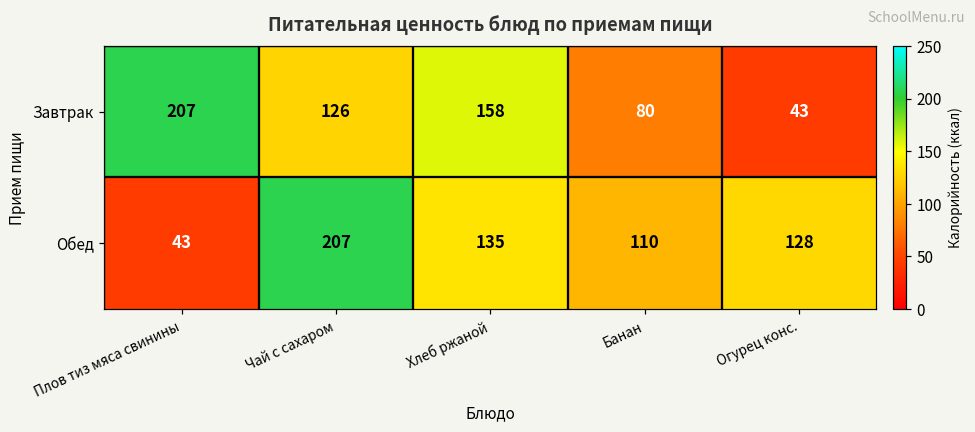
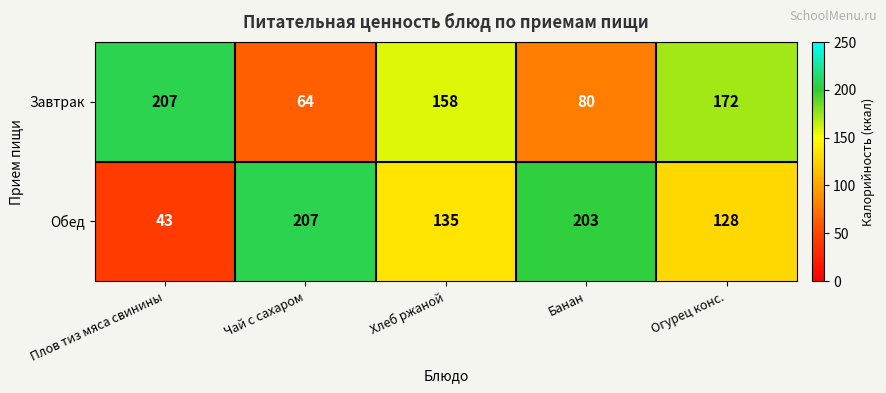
  {
    "Завтрак": {
      "Плов тиз мяса свинины": 207,
-     "Чай с сахаром": 126,
+     "Чай с сахаром": 64,
      "Хлеб ржаной": 158,
      "Банан": 80,
-     "Огурец конс.": 43
+     "Огурец конс.": 172
    },
    "Обед": {
      "Плов тиз мяса свинины": 43,
      "Чай с сахаром": 207,
      "Хлеб ржаной": 135,
-     "Банан": 110,
+     "Банан": 203,
      "Огурец конс.": 128
    }
  }
